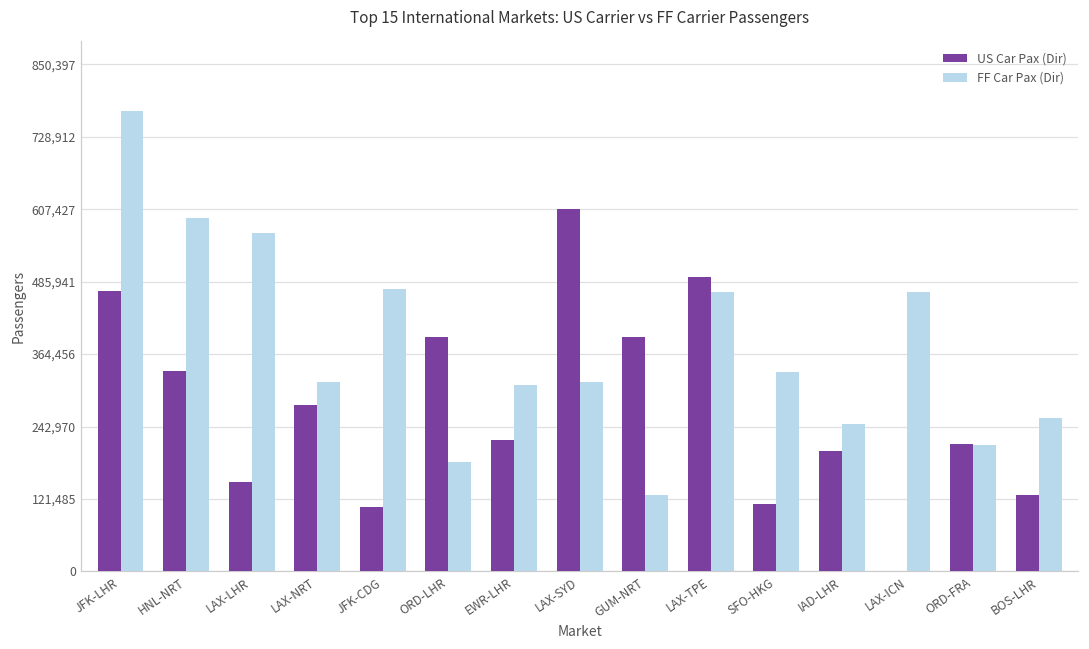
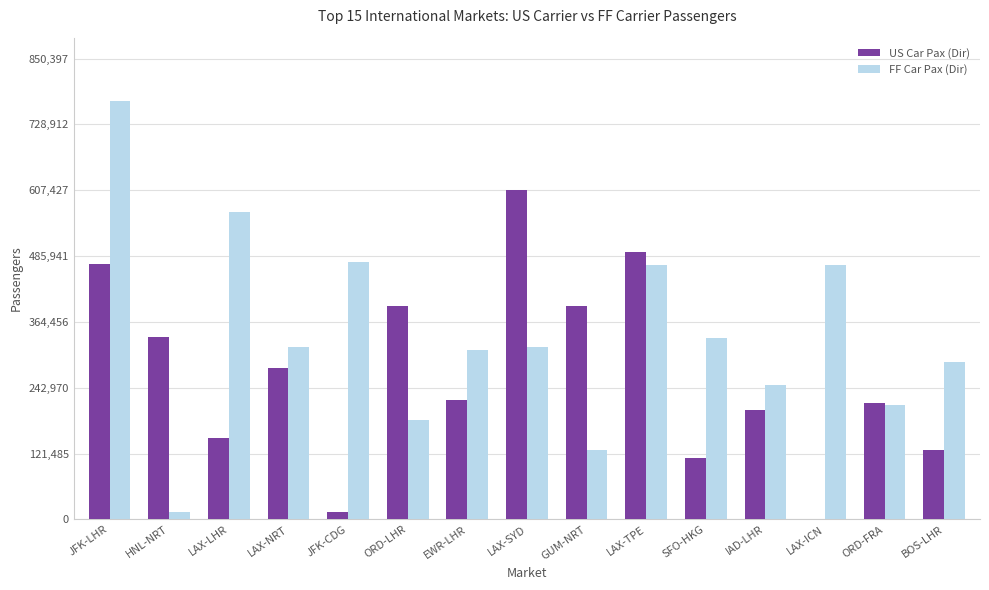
  {
    "US Car Pax (Dir)": {
      "JFK-LHR": "470,000",
      "HNL-NRT": "340,000",
      "LAX-LHR": "150,000",
      "LAX-NRT": "280,000",
-     "JFK-CDG": "110,000",
+     "JFK-CDG": "10,000",
      "ORD-LHR": "390,000",
      "EWR-LHR": "220,000",
      "LAX-SYD": "610,000",
      "GUM-NRT": "390,000",
      "LAX-TPE": "490,000",
      "SFO-HKG": "110,000",
      "IAD-LHR": "200,000",
      "LAX-ICN": "0",
      "ORD-FRA": "210,000",
      "BOS-LHR": "130,000"
    },
    "FF Car Pax (Dir)": {
      "JFK-LHR": "770,000",
-     "HNL-NRT": "590,000",
+     "HNL-NRT": "10,000",
      "LAX-LHR": "570,000",
      "LAX-NRT": "320,000",
      "JFK-CDG": "470,000",
      "ORD-LHR": "180,000",
      "EWR-LHR": "310,000",
      "LAX-SYD": "320,000",
      "GUM-NRT": "130,000",
      "LAX-TPE": "470,000",
      "SFO-HKG": "330,000",
      "IAD-LHR": "250,000",
      "LAX-ICN": "470,000",
      "ORD-FRA": "210,000",
-     "BOS-LHR": "260,000"
+     "BOS-LHR": "290,000"
    }
  }
